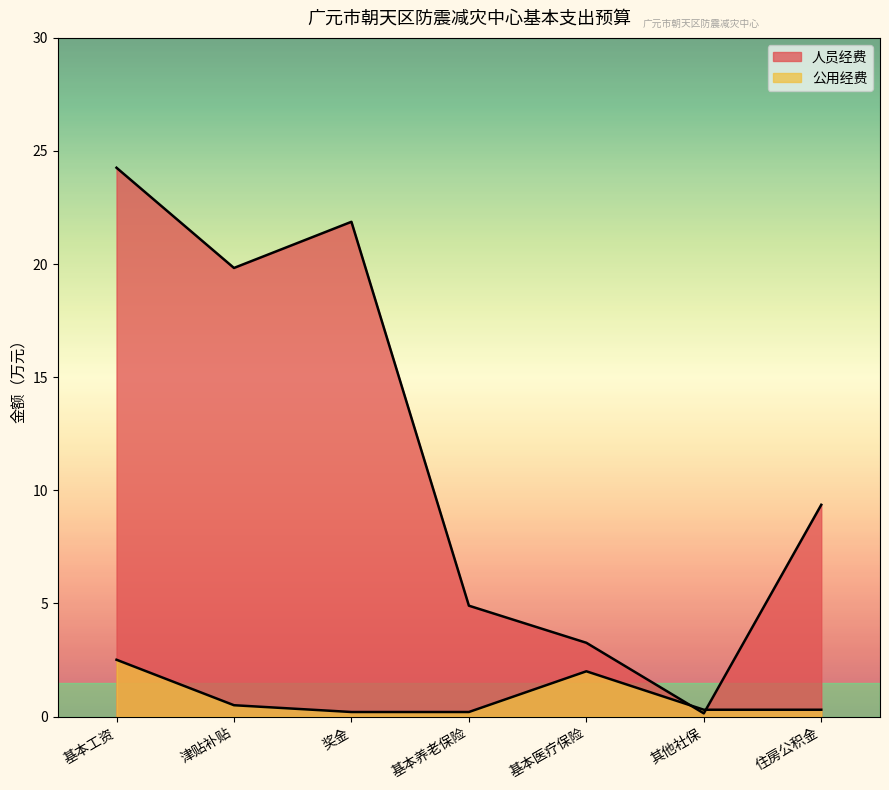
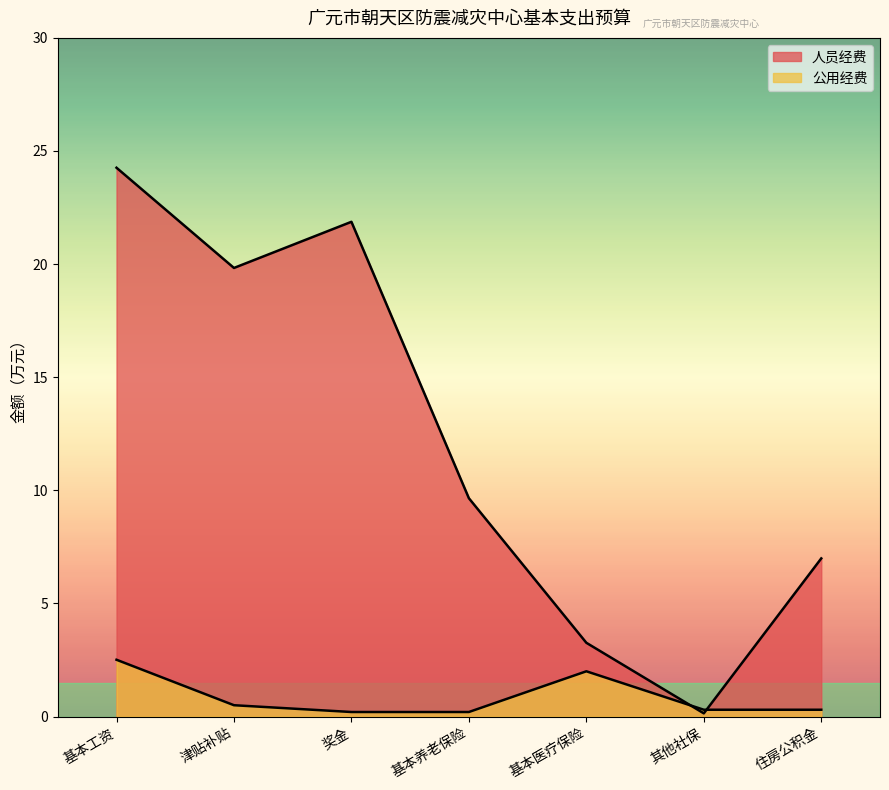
  {
    "人员经费": {
      "基本工资": 24.3,
      "津贴补贴": 19.8,
      "奖金": 21.9,
-     "基本养老保险": 4.9,
+     "基本养老保险": 9.7,
      "基本医疗保险": 3.3,
      "其他社保": 0.1,
-     "住房公积金": 9.4
+     "住房公积金": 7.0
    },
    "公用经费": {
      "基本工资": 2.5,
      "津贴补贴": 0.5,
      "奖金": 0.2,
      "基本养老保险": 0.2,
      "基本医疗保险": 2.0,
      "其他社保": 0.3,
      "住房公积金": 0.3
    }
  }
